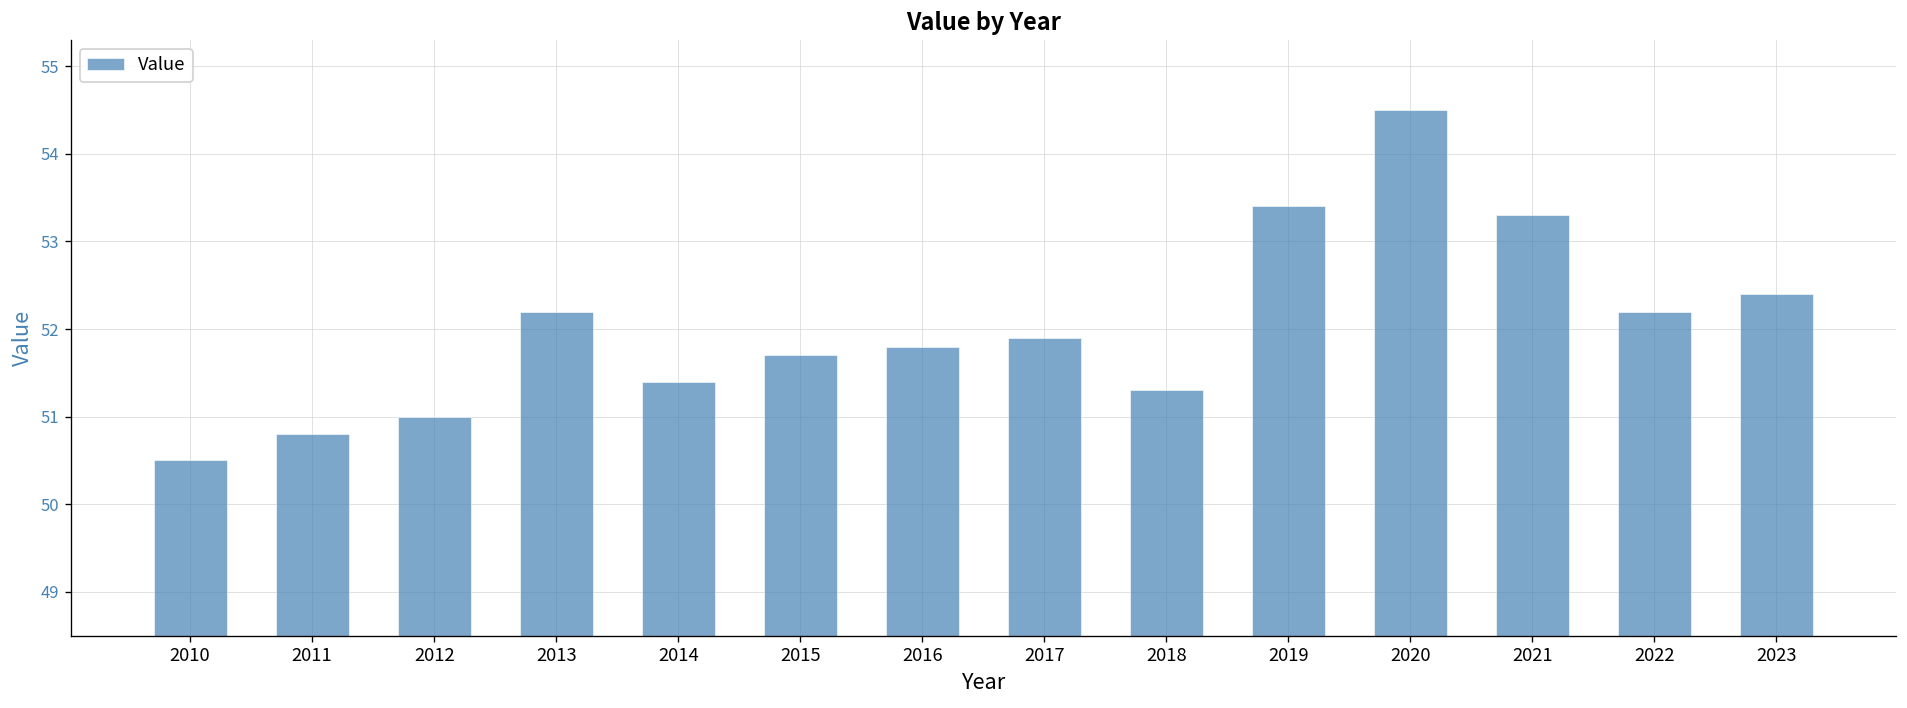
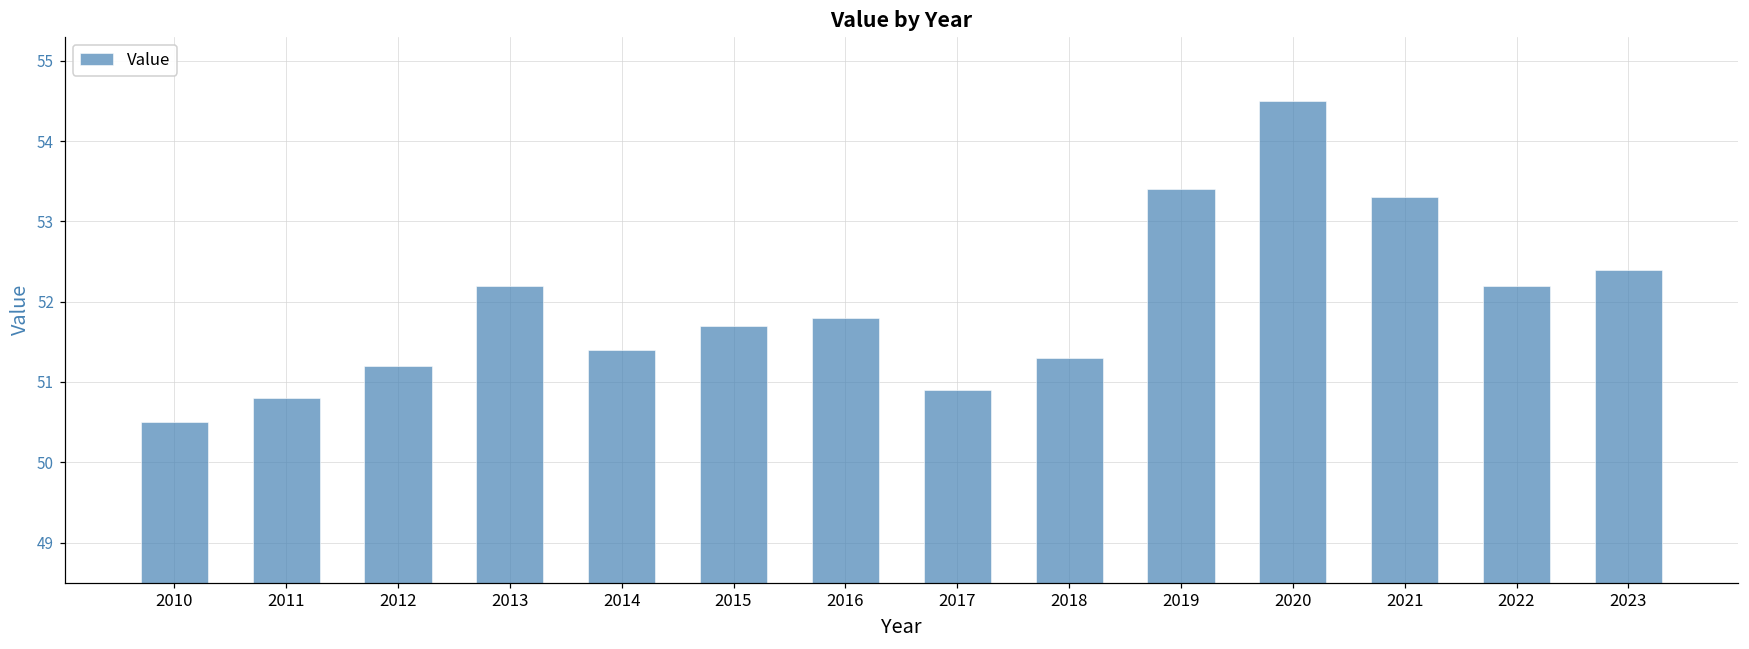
  {
    "2010": 50.5,
    "2011": 50.8,
-   "2012": 51.0,
+   "2012": 51.2,
    "2013": 52.2,
    "2014": 51.4,
    "2015": 51.7,
    "2016": 51.8,
-   "2017": 51.9,
+   "2017": 50.9,
    "2018": 51.3,
    "2019": 53.4,
    "2020": 54.5,
    "2021": 53.3,
    "2022": 52.2,
    "2023": 52.4
  }
